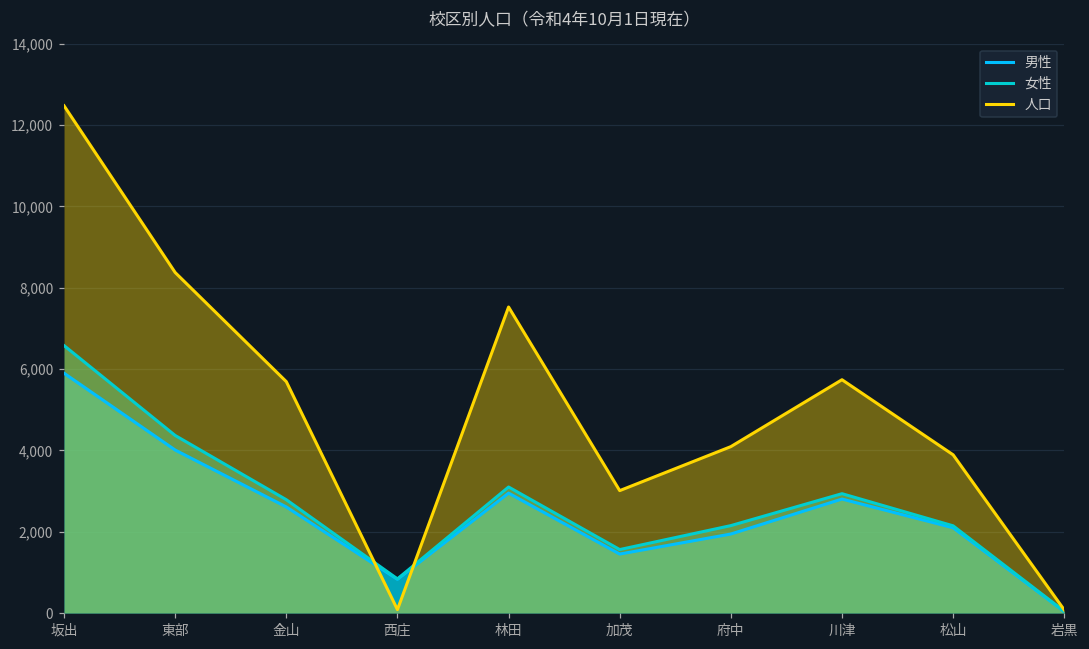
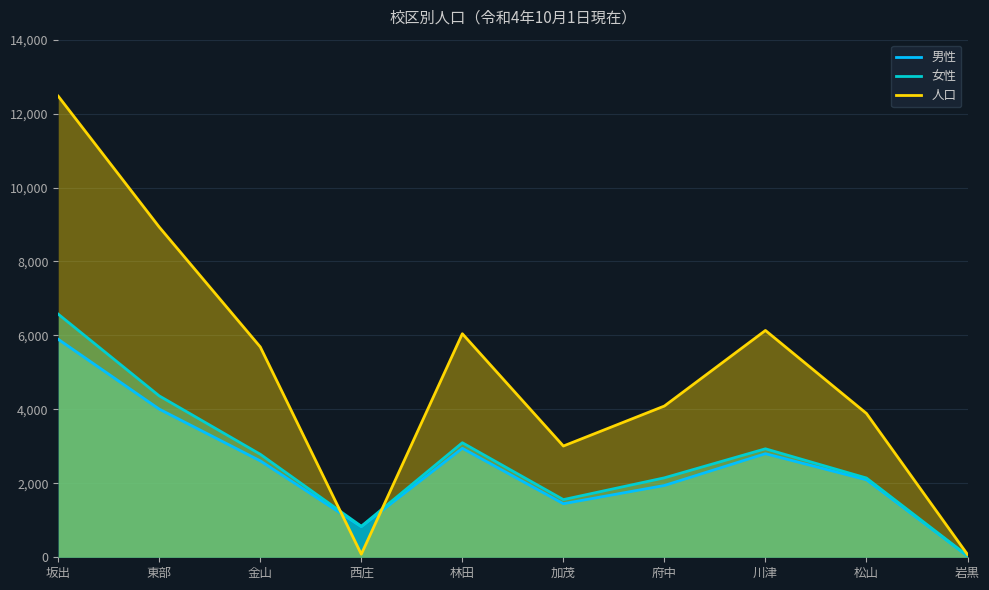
  {
    "人口": {
      "坂出": "12,500",
-     "東部": "8,400",
+     "東部": "8,900",
      "金山": "5,700",
      "西庄": "100",
-     "林田": "7,500",
+     "林田": "6,000",
      "加茂": "3,000",
      "府中": "4,100",
-     "川津": "5,700",
+     "川津": "6,100",
      "松山": "3,900"
    }
  }
